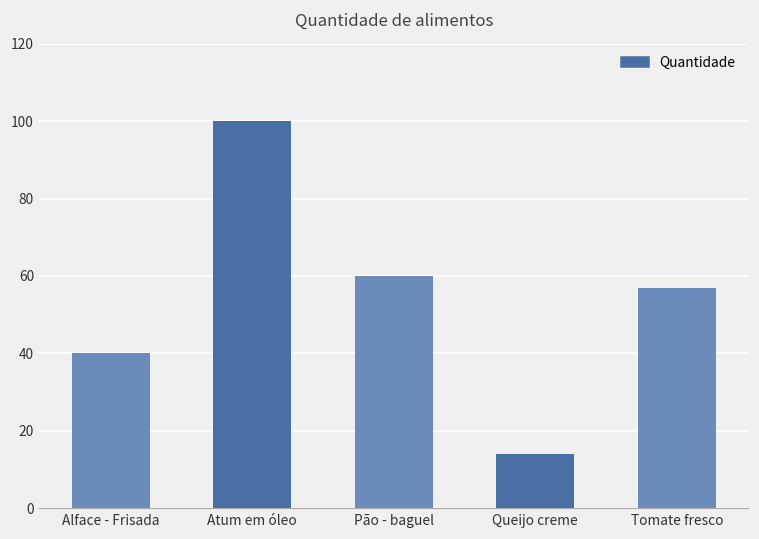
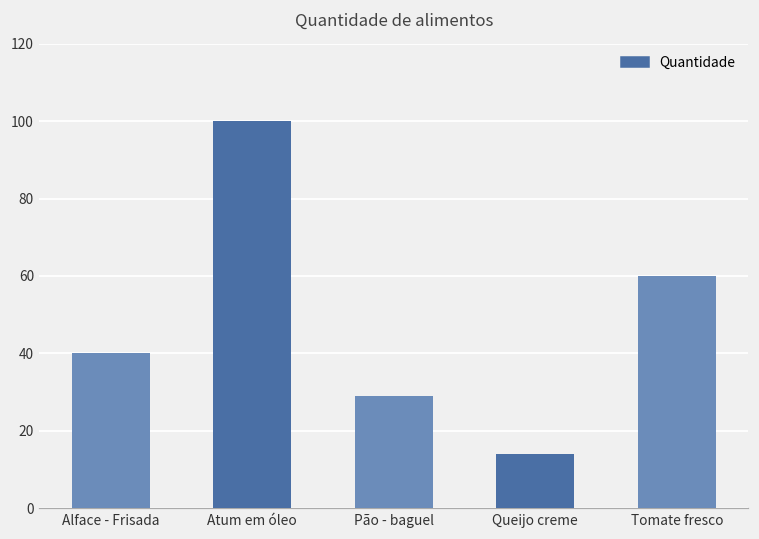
  {
    "Alface - Frisada": 40,
    "Atum em óleo": 100,
-   "Pão - baguel": 60,
+   "Pão - baguel": 29,
    "Queijo creme": 14,
-   "Tomate fresco": 57
+   "Tomate fresco": 60
  }
